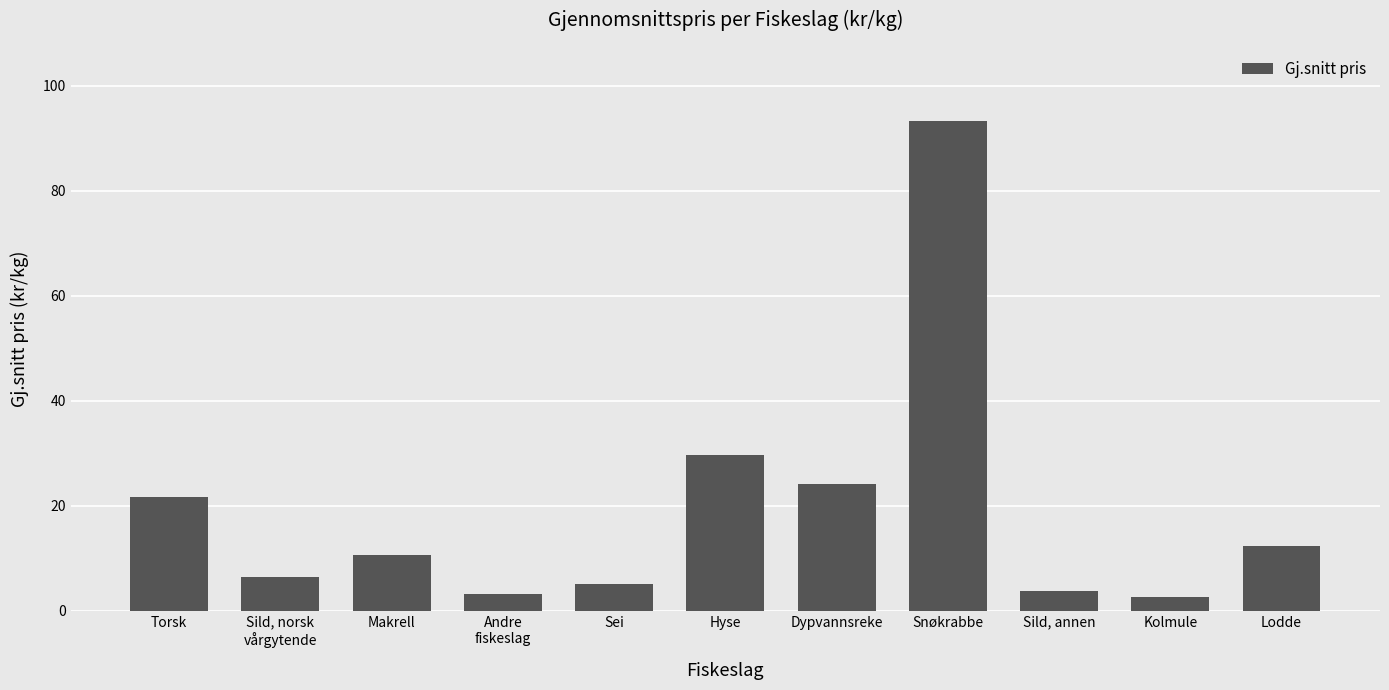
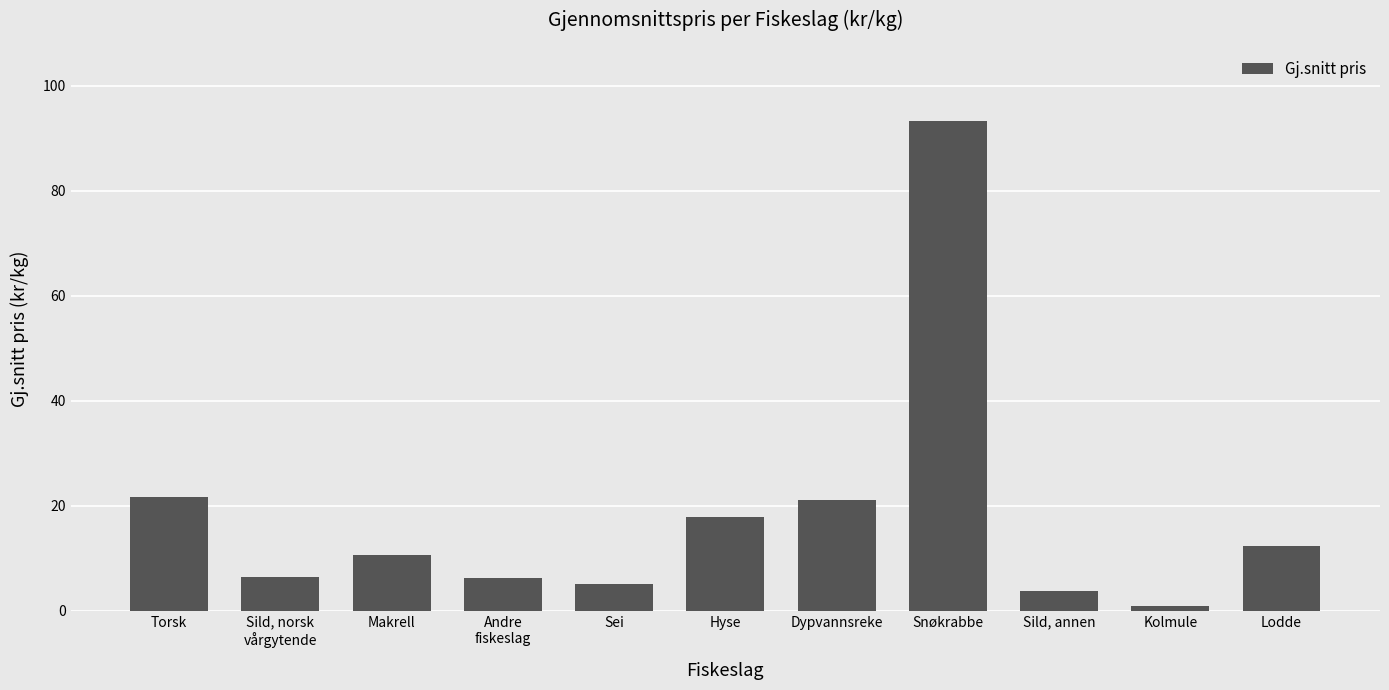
  {
    "Torsk": 22,
    "Sild, norsk vårgytende": 7,
    "Makrell": 11,
-   "Andre fiskeslag": 3,
+   "Andre fiskeslag": 6,
    "Sei": 5,
-   "Hyse": 30,
-   "Dypvannsreke": 24,
+   "Hyse": 18,
+   "Dypvannsreke": 21,
    "Snøkrabbe": 93,
    "Sild, annen": 4,
-   "Kolmule": 3,
+   "Kolmule": 1,
    "Lodde": 12
  }
